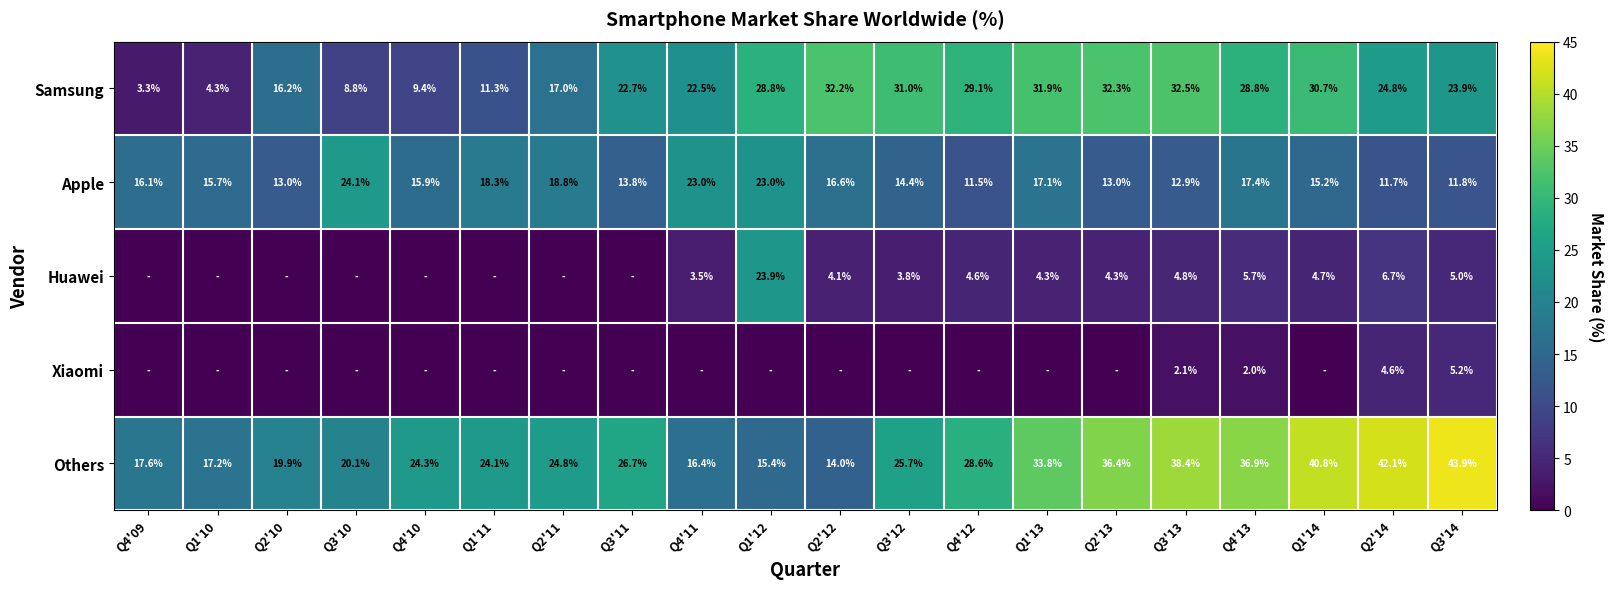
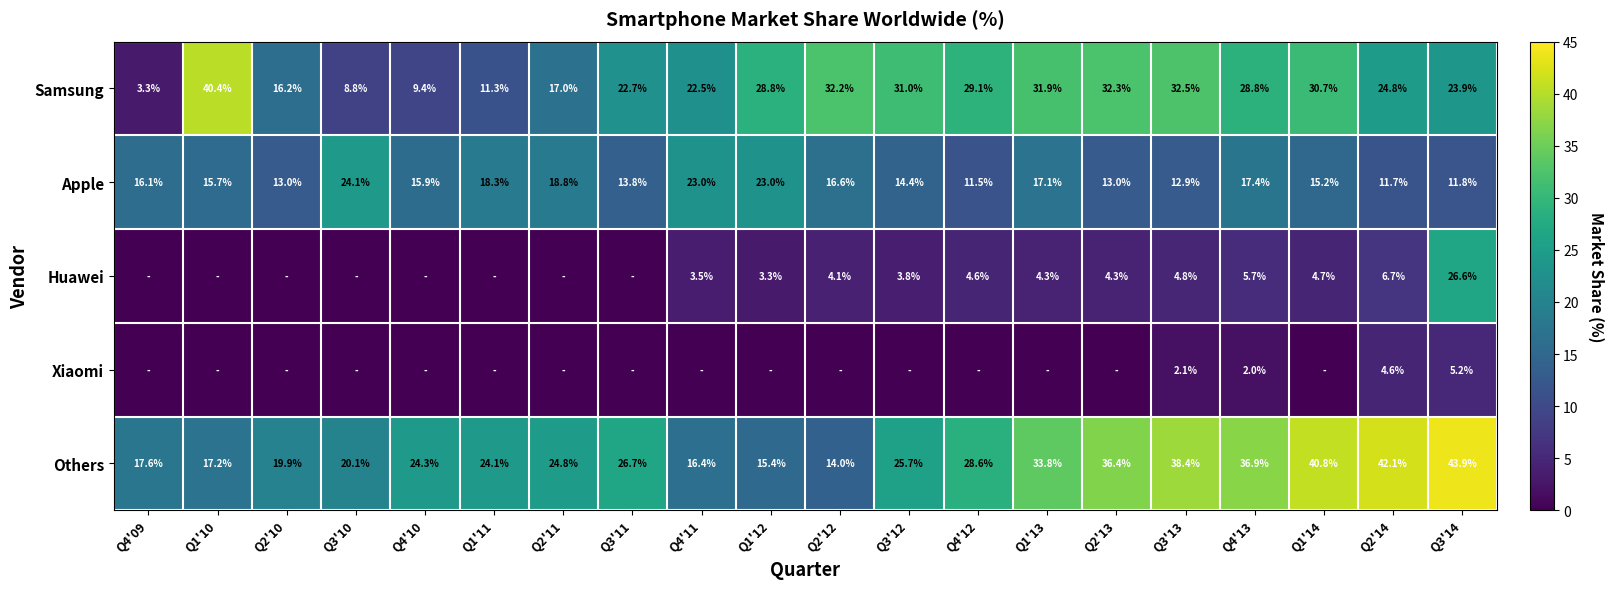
  {
    "Samsung": {
      "Q4'09": "3.3%",
-     "Q1'10": "4.3%",
+     "Q1'10": "40.4%",
      "Q2'10": "16.2%",
      "Q3'10": "8.8%",
      "Q4'10": "9.4%",
      "Q1'11": "11.3%",
      "Q2'11": "17.0%",
      "Q3'11": "22.7%",
      "Q4'11": "22.5%",
      "Q1'12": "28.8%",
      "Q2'12": "32.2%",
      "Q3'12": "31.0%",
      "Q4'12": "29.1%",
      "Q1'13": "31.9%",
      "Q2'13": "32.3%",
      "Q3'13": "32.5%",
      "Q4'13": "28.8%",
      "Q1'14": "30.7%",
      "Q2'14": "24.8%",
      "Q3'14": "23.9%"
    },
    "Apple": {
      "Q4'09": "16.1%",
      "Q1'10": "15.7%",
      "Q2'10": "13.0%",
      "Q3'10": "24.1%",
      "Q4'10": "15.9%",
      "Q1'11": "18.3%",
      "Q2'11": "18.8%",
      "Q3'11": "13.8%",
      "Q4'11": "23.0%",
      "Q1'12": "23.0%",
      "Q2'12": "16.6%",
      "Q3'12": "14.4%",
      "Q4'12": "11.5%",
      "Q1'13": "17.1%",
      "Q2'13": "13.0%",
      "Q3'13": "12.9%",
      "Q4'13": "17.4%",
      "Q1'14": "15.2%",
      "Q2'14": "11.7%",
      "Q3'14": "11.8%"
    },
    "Huawei": {
      "Q4'11": "3.5%",
-     "Q1'12": "23.9%",
+     "Q1'12": "3.3%",
      "Q2'12": "4.1%",
      "Q3'12": "3.8%",
      "Q4'12": "4.6%",
      "Q1'13": "4.3%",
      "Q2'13": "4.3%",
      "Q3'13": "4.8%",
      "Q4'13": "5.7%",
      "Q1'14": "4.7%",
      "Q2'14": "6.7%",
-     "Q3'14": "5.0%"
+     "Q3'14": "26.6%"
    },
    "Xiaomi": {
      "Q3'13": "2.1%",
      "Q4'13": "2.0%",
      "Q2'14": "4.6%",
      "Q3'14": "5.2%"
    },
    "Others": {
      "Q4'09": "17.6%",
      "Q1'10": "17.2%",
      "Q2'10": "19.9%",
      "Q3'10": "20.1%",
      "Q4'10": "24.3%",
      "Q1'11": "24.1%",
      "Q2'11": "24.8%",
      "Q3'11": "26.7%",
      "Q4'11": "16.4%",
      "Q1'12": "15.4%",
      "Q2'12": "14.0%",
      "Q3'12": "25.7%",
      "Q4'12": "28.6%",
      "Q1'13": "33.8%",
      "Q2'13": "36.4%",
      "Q3'13": "38.4%",
      "Q4'13": "36.9%",
      "Q1'14": "40.8%",
      "Q2'14": "42.1%",
      "Q3'14": "43.9%"
    }
  }
